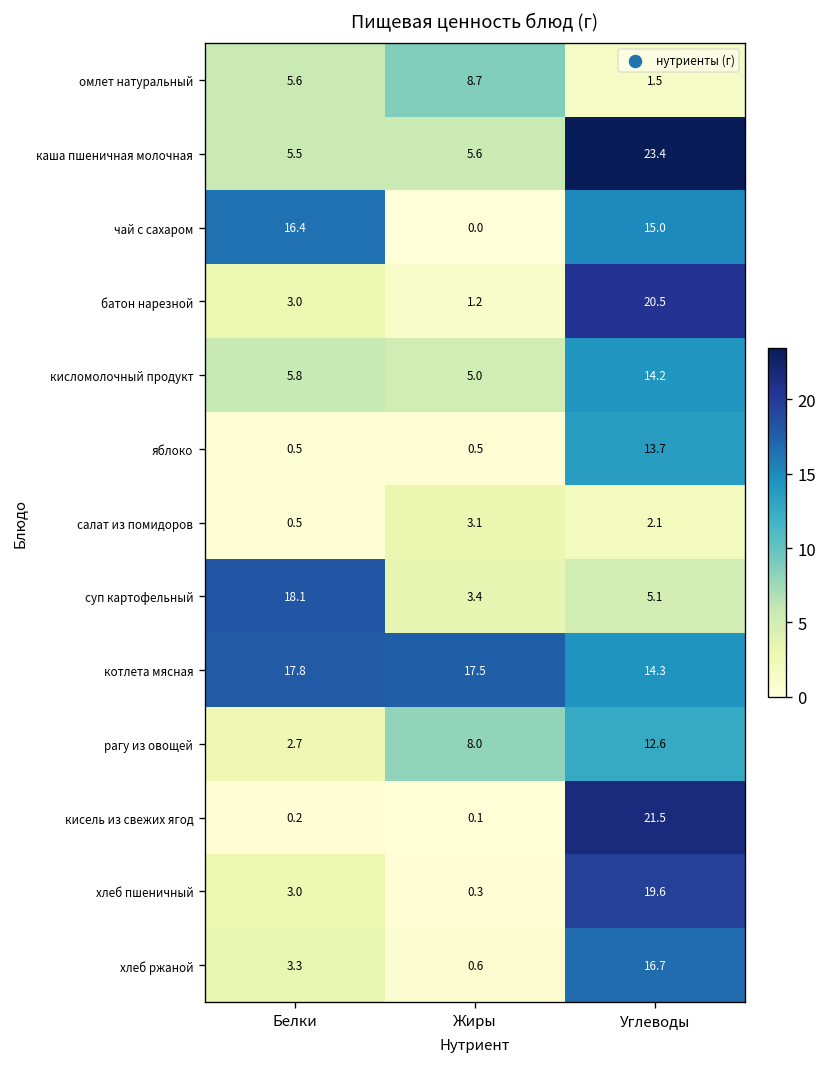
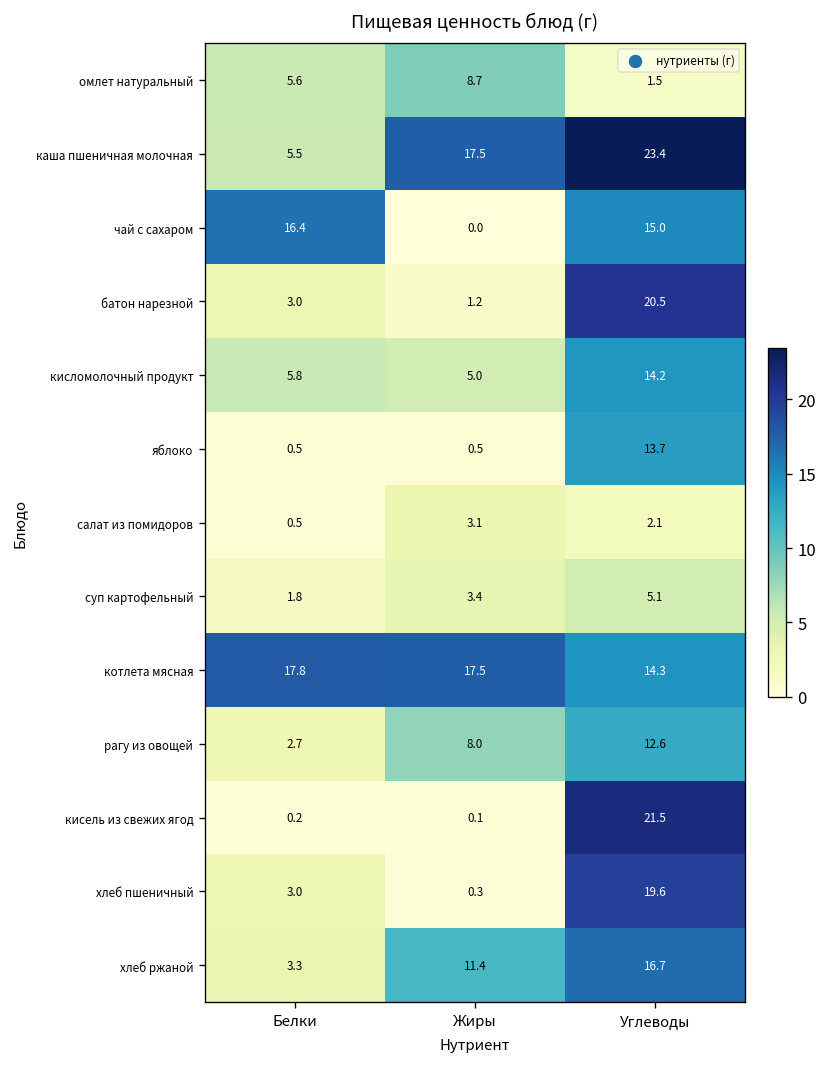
  {
    "омлет натуральный": {
      "Белки": 5.6,
      "Жиры": 8.7,
      "Углеводы": 1.5
    },
    "каша пшеничная молочная": {
      "Белки": 5.5,
-     "Жиры": 5.6,
+     "Жиры": 17.5,
      "Углеводы": 23.4
    },
    "чай с сахаром": {
      "Белки": 16.4,
      "Жиры": 0.0,
      "Углеводы": 15.0
    },
    "батон нарезной": {
      "Белки": 3.0,
      "Жиры": 1.2,
      "Углеводы": 20.5
    },
    "кисломолочный продукт": {
      "Белки": 5.8,
      "Жиры": 5.0,
      "Углеводы": 14.2
    },
    "яблоко": {
      "Белки": 0.5,
      "Жиры": 0.5,
      "Углеводы": 13.7
    },
    "салат из помидоров": {
      "Белки": 0.5,
      "Жиры": 3.1,
      "Углеводы": 2.1
    },
    "суп картофельный": {
-     "Белки": 18.1,
+     "Белки": 1.8,
      "Жиры": 3.4,
      "Углеводы": 5.1
    },
    "котлета мясная": {
      "Белки": 17.8,
      "Жиры": 17.5,
      "Углеводы": 14.3
    },
    "рагу из овощей": {
      "Белки": 2.7,
      "Жиры": 8.0,
      "Углеводы": 12.6
    },
    "кисель из свежих ягод": {
      "Белки": 0.2,
      "Жиры": 0.1,
      "Углеводы": 21.5
    },
    "хлеб пшеничный": {
      "Белки": 3.0,
      "Жиры": 0.3,
      "Углеводы": 19.6
    },
    "хлеб ржаной": {
      "Белки": 3.3,
-     "Жиры": 0.6,
+     "Жиры": 11.4,
      "Углеводы": 16.7
    }
  }
